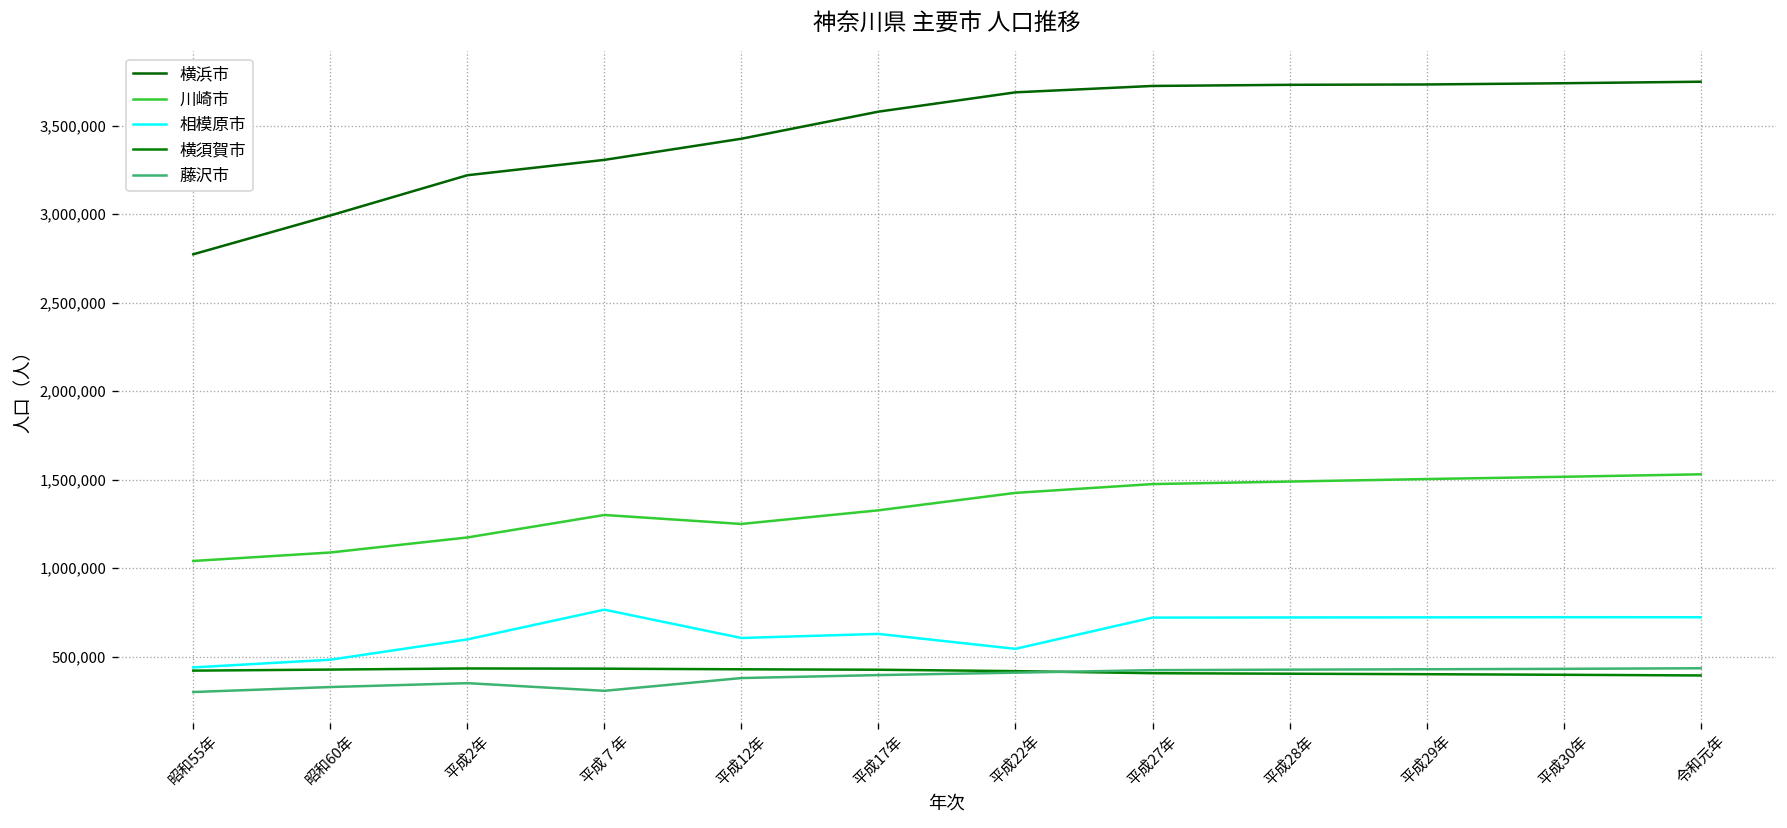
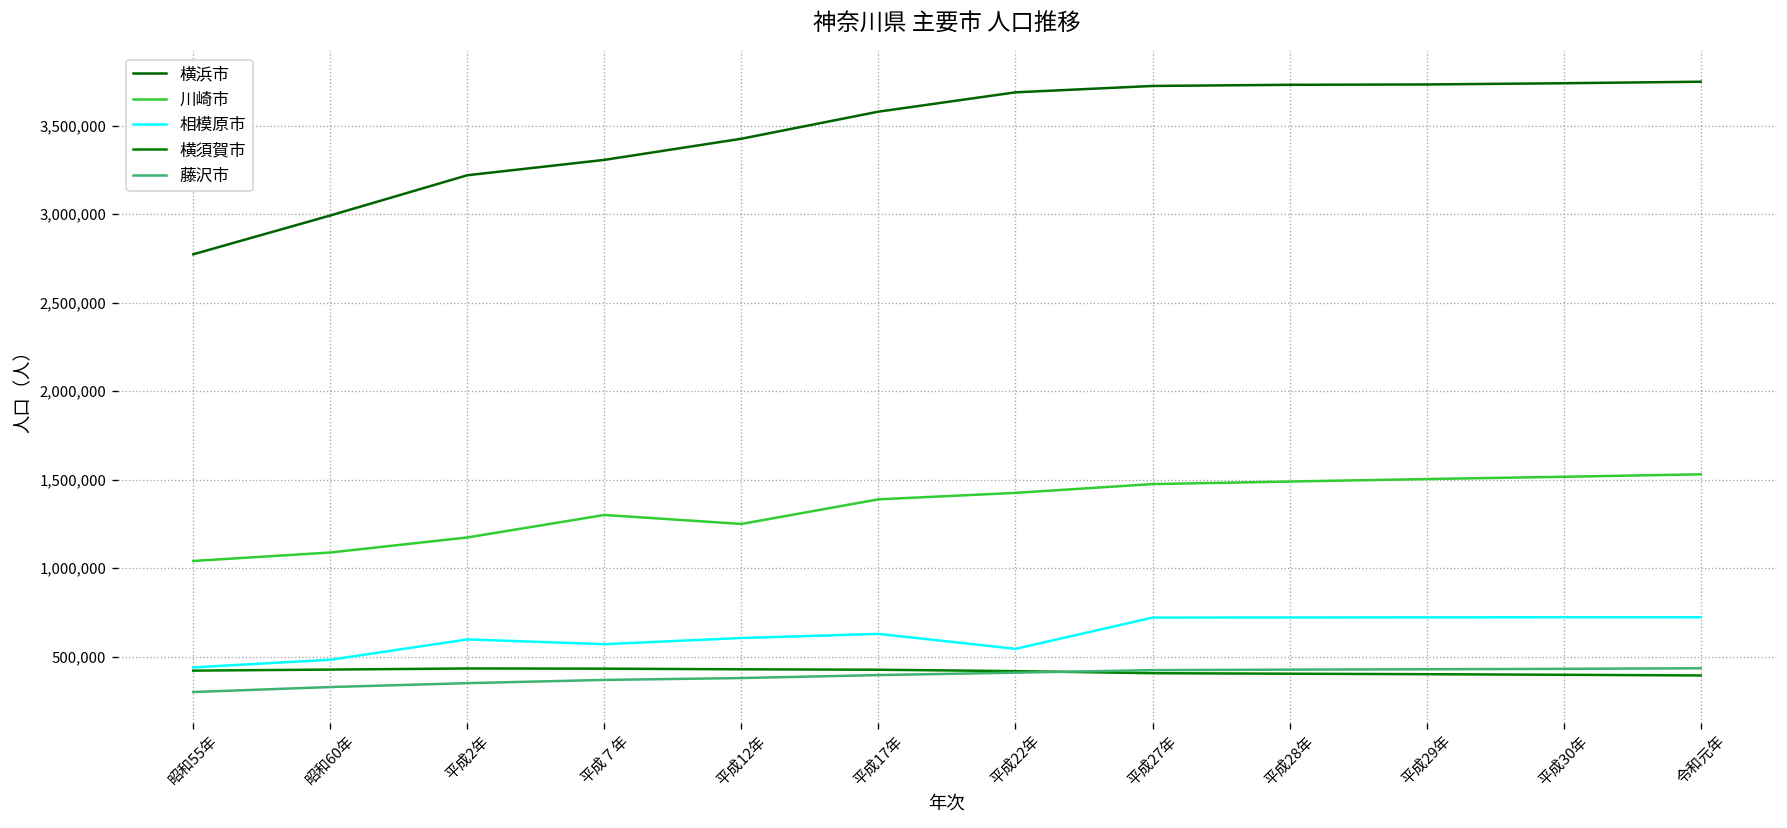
  {
    "川崎市": {
      "昭和55年": "1,040,000",
      "昭和60年": "1,090,000",
      "平成2年": "1,170,000",
      "平成７年": "1,300,000",
      "平成12年": "1,250,000",
-     "平成17年": "1,330,000",
+     "平成17年": "1,390,000",
      "平成22年": "1,430,000",
      "平成27年": "1,480,000",
      "平成28年": "1,490,000",
      "平成29年": "1,500,000",
      "平成30年": "1,520,000",
      "令和元年": "1,530,000"
    },
    "相模原市": {
      "昭和55年": "440,000",
      "昭和60年": "480,000",
      "平成2年": "600,000",
-     "平成７年": "770,000",
+     "平成７年": "570,000",
      "平成12年": "610,000",
      "平成17年": "630,000",
      "平成22年": "540,000",
      "平成27年": "720,000",
      "平成28年": "720,000",
      "平成29年": "720,000",
      "平成30年": "720,000",
      "令和元年": "720,000"
    },
    "藤沢市": {
      "昭和55年": "300,000",
      "昭和60年": "330,000",
      "平成2年": "350,000",
-     "平成７年": "310,000",
+     "平成７年": "370,000",
      "平成12年": "380,000",
      "平成17年": "400,000",
      "平成27年": "420,000",
      "平成28年": "430,000",
      "平成29年": "430,000",
      "平成30年": "430,000",
      "令和元年": "430,000"
    }
  }
